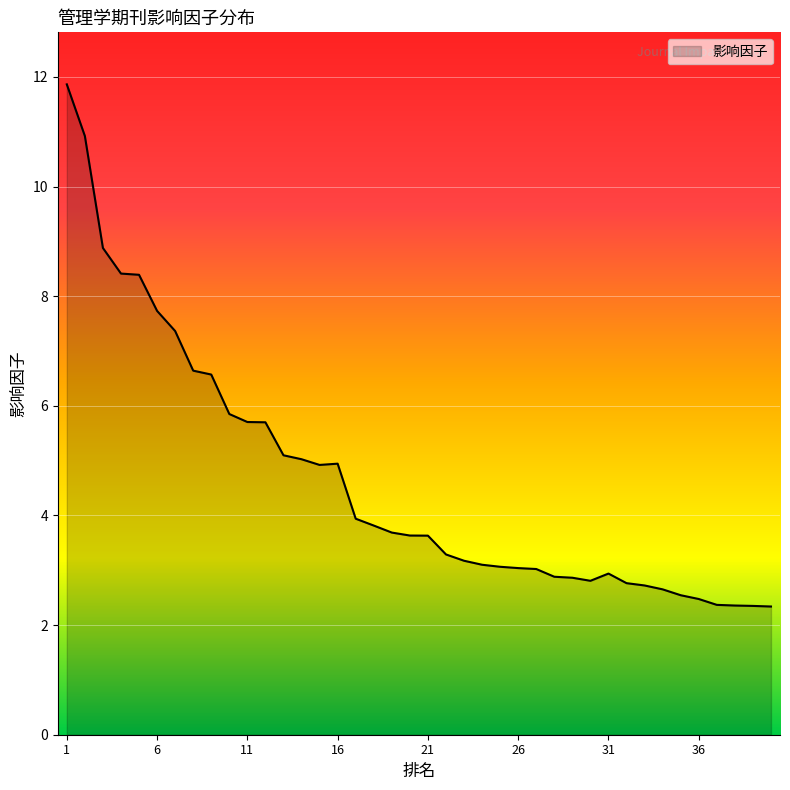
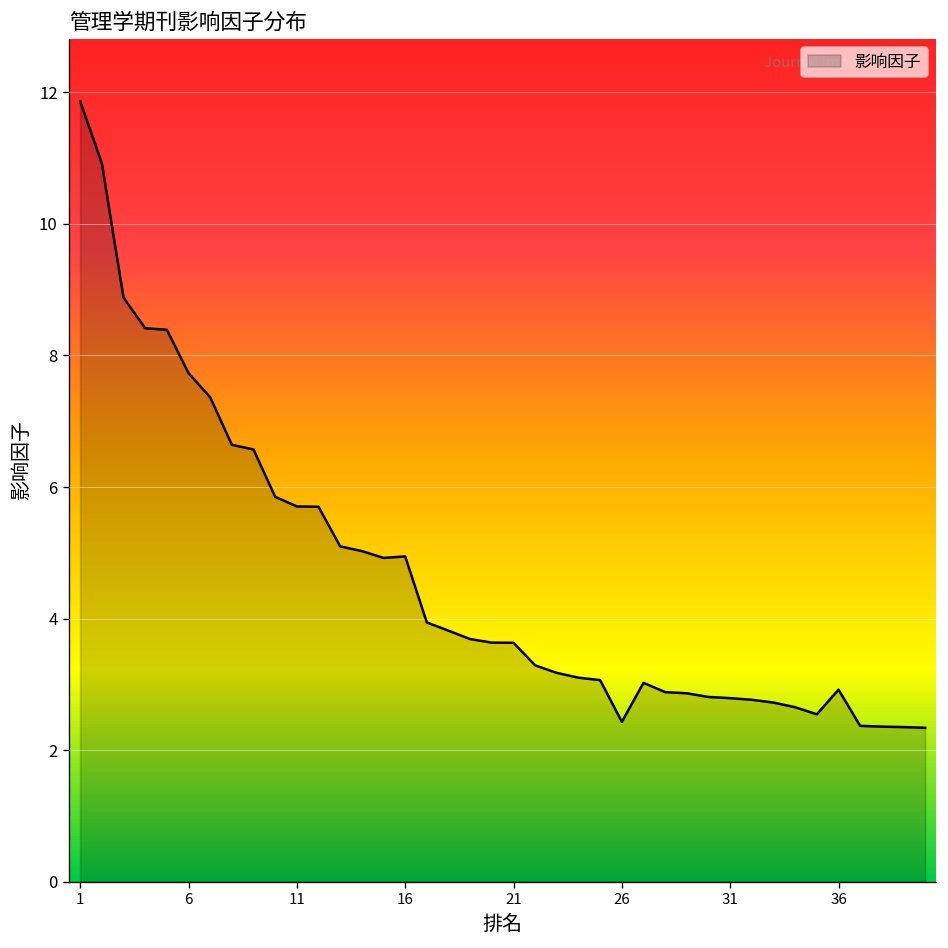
  {
    "1": 11.9,
    "6": 7.7,
    "11": 5.7,
    "16": 4.9,
    "21": 3.6,
-   "26": 3.0,
-   "31": 2.9,
-   "36": 2.5
+   "26": 2.4,
+   "31": 2.8,
+   "36": 2.9
  }
